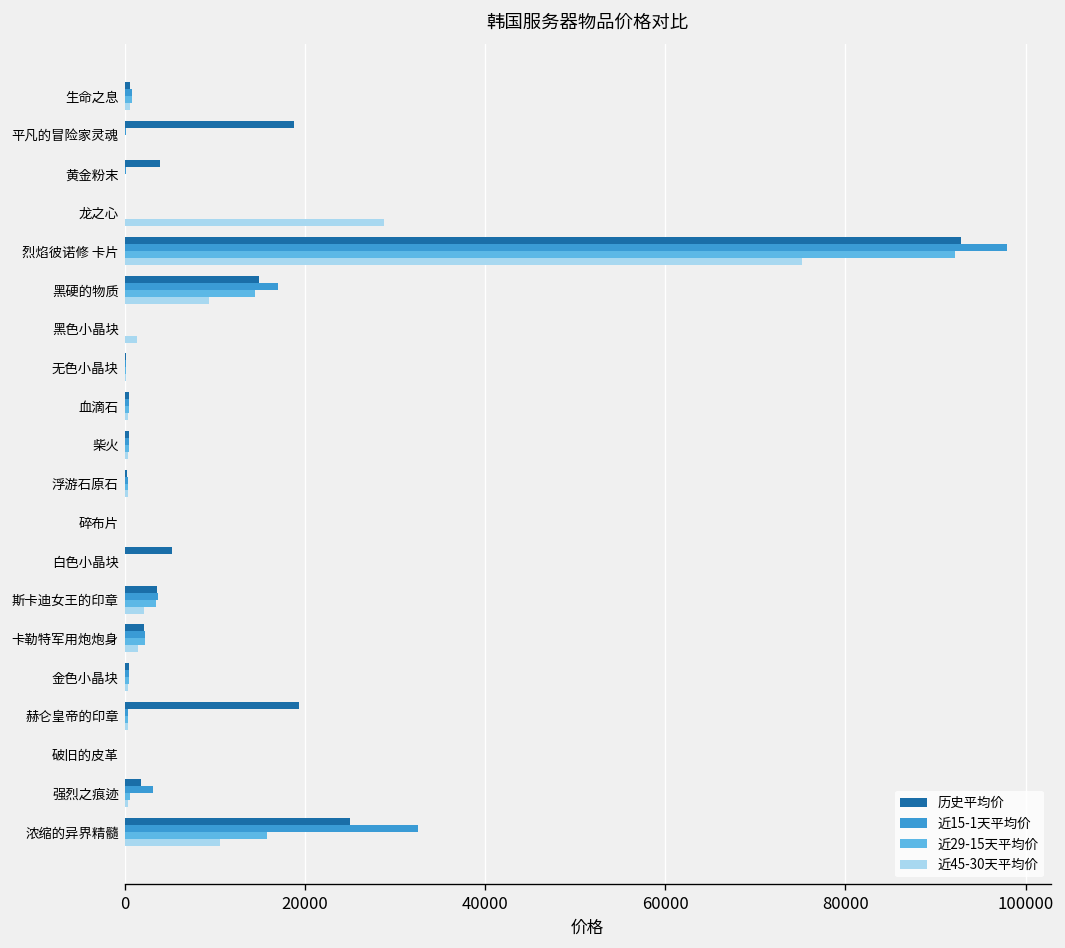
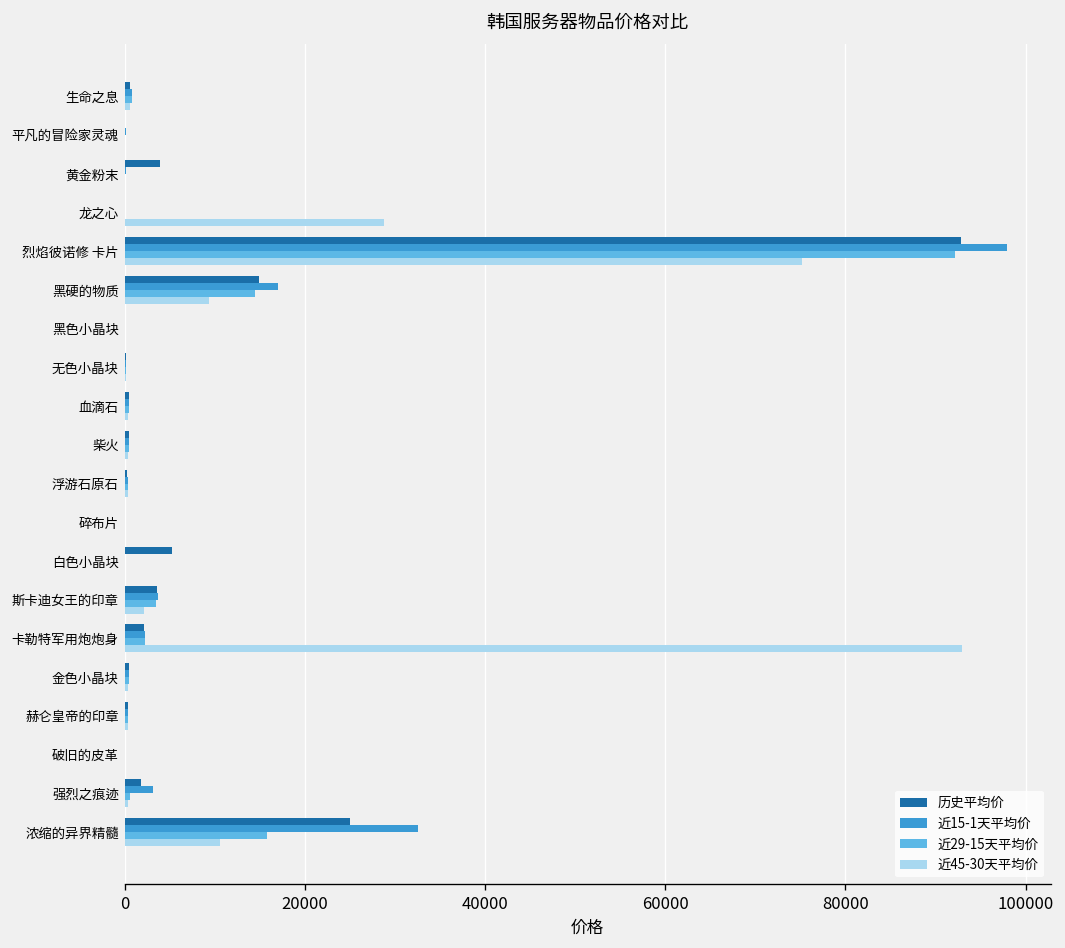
  {
    "历史平均价": {
      "生命之息": 1000,
-     "平凡的冒险家灵魂": 19000,
+     "平凡的冒险家灵魂": 0,
      "黄金粉末": 4000,
      "烈焰彼诺修 卡片": 93000,
      "黑硬的物质": 15000,
      "血滴石": 0,
      "柴火": 1000,
      "白色小晶块": 5000,
      "斯卡迪女王的印章": 4000,
      "卡勒特军用炮炮身": 2000,
      "金色小晶块": 0,
-     "赫仑皇帝的印章": 19000,
+     "赫仑皇帝的印章": 0,
      "强烈之痕迹": 2000,
      "浓缩的异界精髓": 25000
    },
    "近45-30天平均价": {
      "生命之息": 1000,
      "龙之心": 29000,
      "烈焰彼诺修 卡片": 75000,
      "黑硬的物质": 9000,
-     "黑色小晶块": 1000,
+     "黑色小晶块": 0,
      "血滴石": 0,
      "柴火": 0,
      "浮游石原石": 0,
      "斯卡迪女王的印章": 2000,
-     "卡勒特军用炮炮身": 1000,
+     "卡勒特军用炮炮身": 93000,
      "金色小晶块": 0,
      "赫仑皇帝的印章": 0,
      "强烈之痕迹": 0,
      "浓缩的异界精髓": 11000
    }
  }
